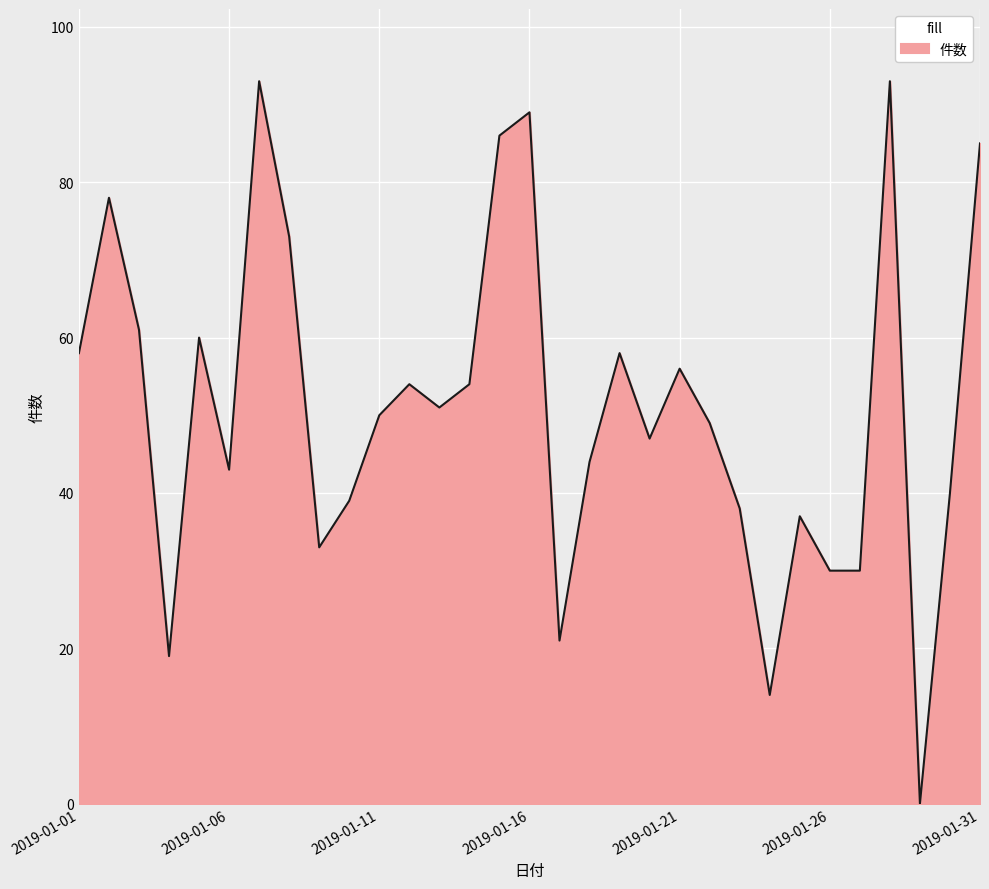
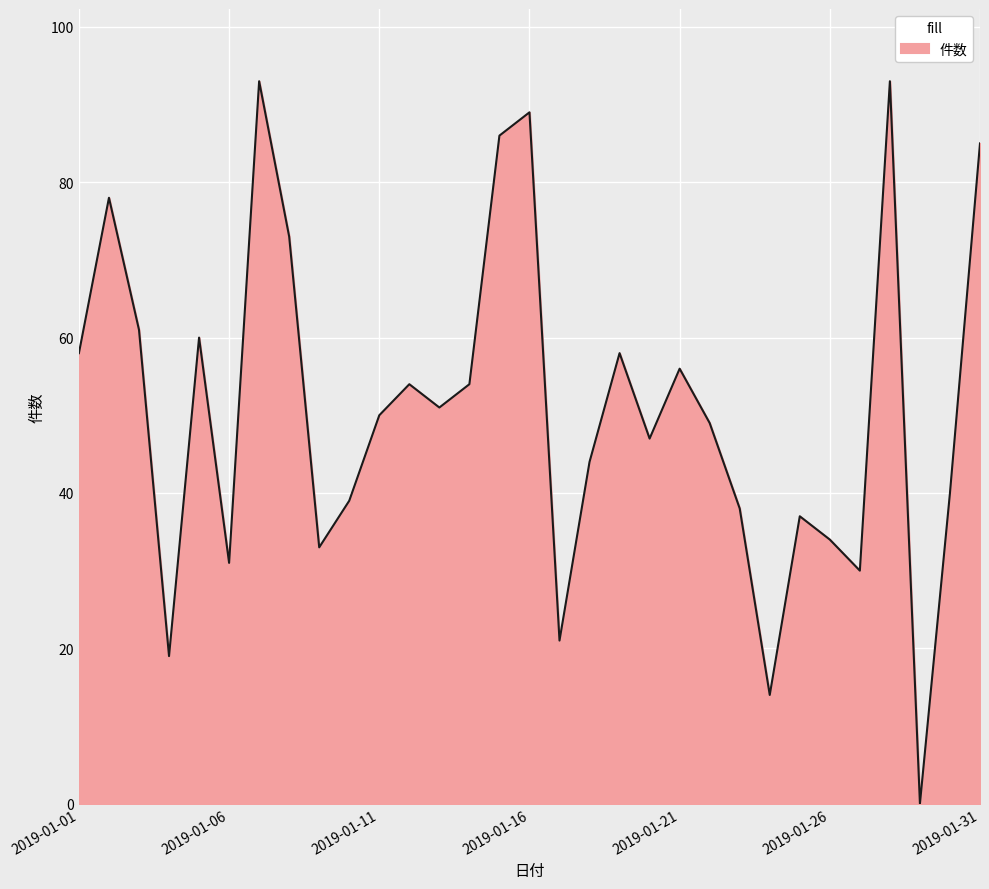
  {
    "2019-01-01": 58,
-   "2019-01-06": 43,
+   "2019-01-06": 31,
    "2019-01-11": 50,
    "2019-01-16": 89,
    "2019-01-21": 56,
-   "2019-01-26": 30,
+   "2019-01-26": 34,
    "2019-01-31": 85
  }
